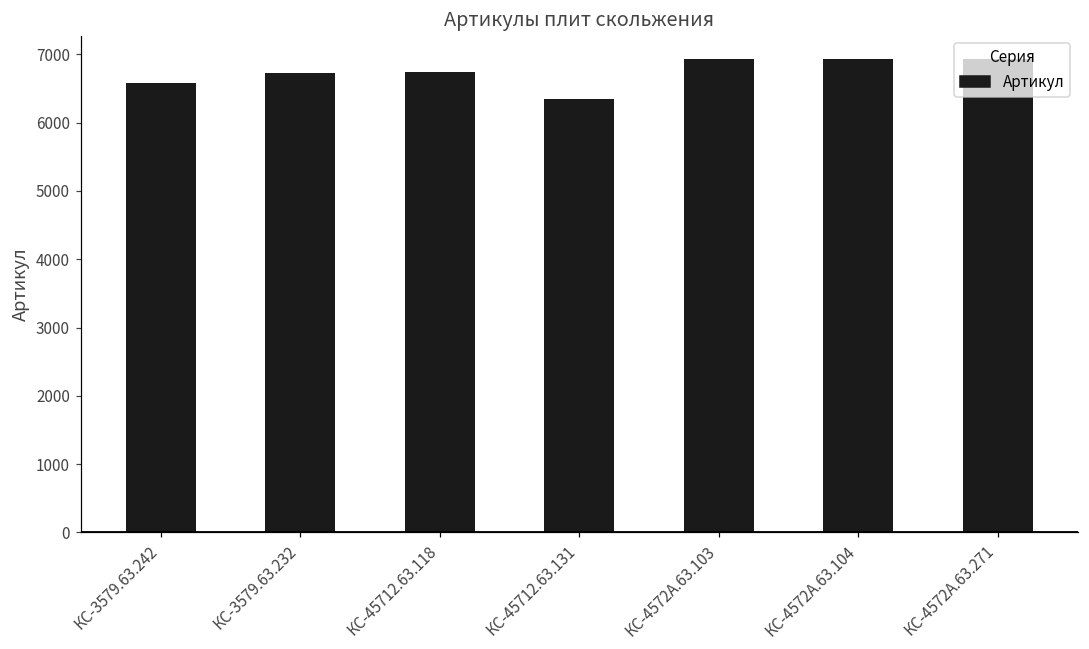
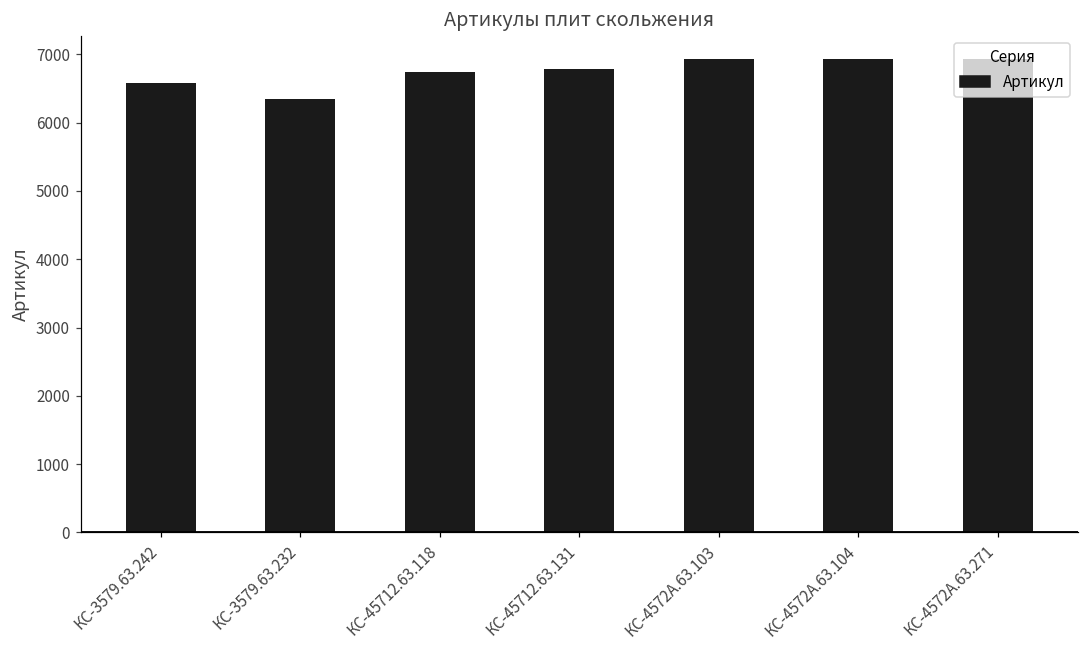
  {
    "КС-3579.63.242": 6600,
-   "КС-3579.63.232": 6700,
+   "КС-3579.63.232": 6300,
    "КС-45712.63.118": 6700,
-   "КС-45712.63.131": 6300,
+   "КС-45712.63.131": 6800,
    "КС-4572А.63.103": 6900,
    "КС-4572А.63.104": 6900
  }
